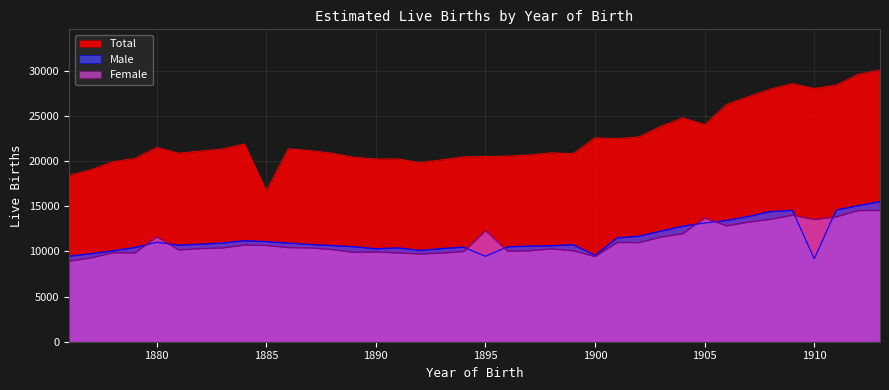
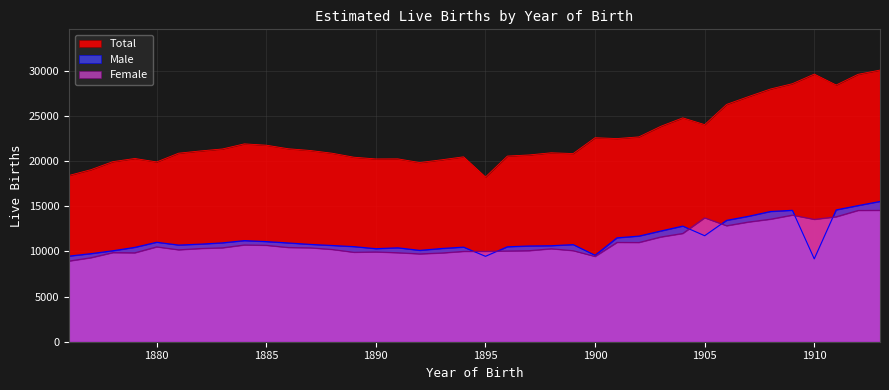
  {
    "Total": {
-     "1880": 22000,
-     "1885": 17000,
+     "1880": 20000,
+     "1885": 22000,
      "1890": 20000,
-     "1895": 21000,
+     "1895": 18000,
      "1900": 23000,
      "1905": 24000,
-     "1910": 28000
+     "1910": 30000
    },
    "Male": {
      "1880": 11000,
      "1885": 11000,
      "1890": 10000,
      "1895": 9000,
-     "1905": 13000,
+     "1905": 12000,
      "1910": 9000
    },
    "Female": {
-     "1880": 12000,
+     "1880": 11000,
      "1885": 11000,
      "1890": 10000,
-     "1895": 12000,
+     "1895": 10000,
      "1905": 14000,
      "1910": 14000
    }
  }
